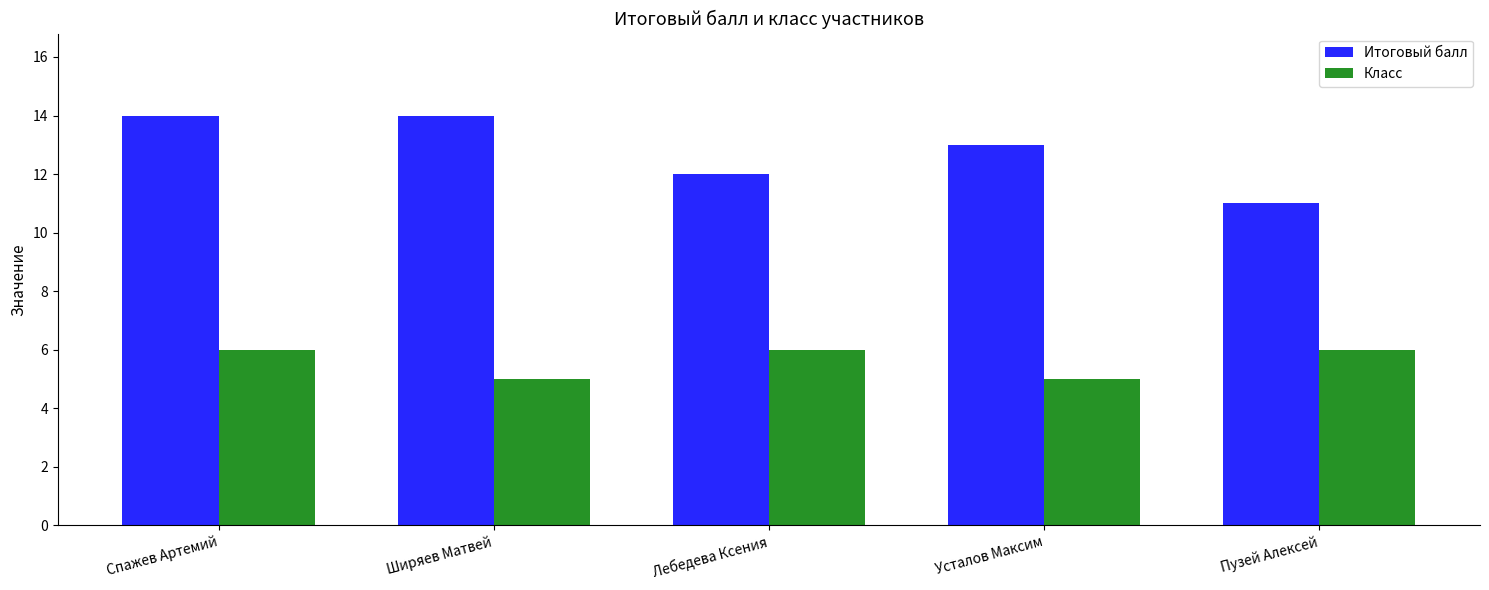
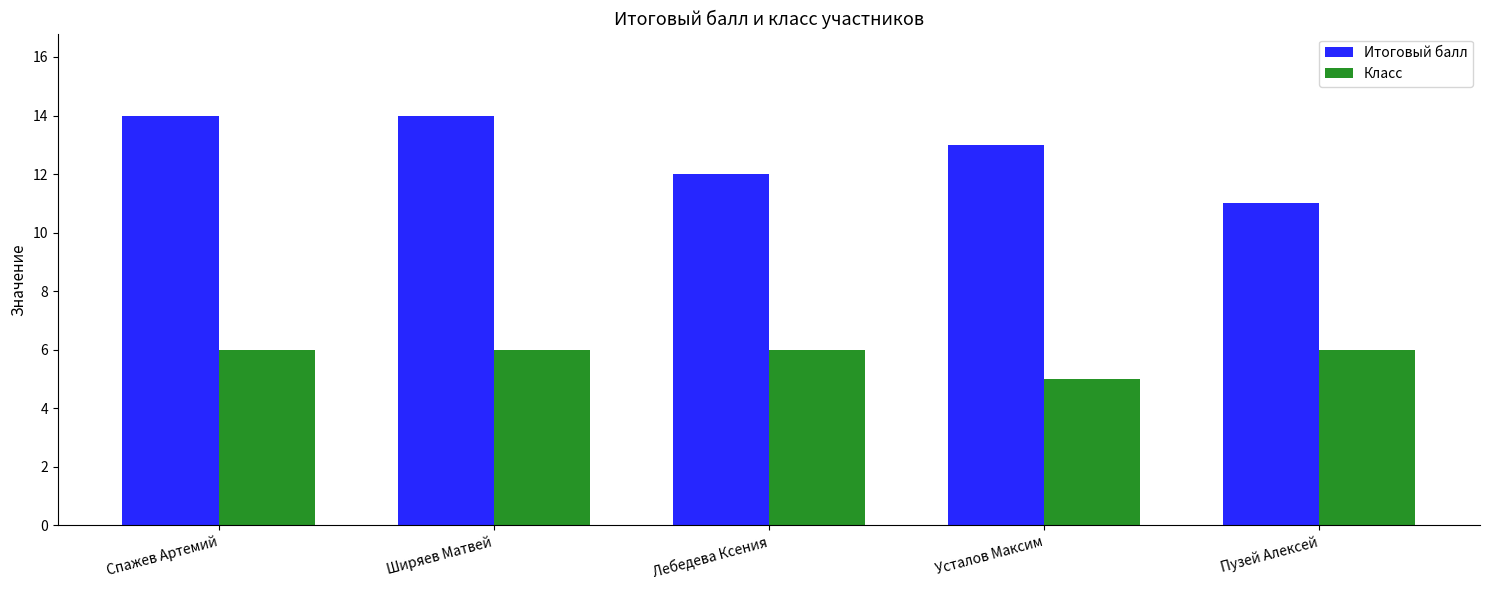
  {
    "Итоговый балл": {
      "Спажев Артемий": 14,
      "Ширяев Матвей": 14,
      "Лебедева Ксения": 12,
      "Усталов Максим": 13,
      "Пузей Алексей": 11
    },
    "Класс": {
      "Спажев Артемий": 6,
-     "Ширяев Матвей": 5,
+     "Ширяев Матвей": 6,
      "Лебедева Ксения": 6,
      "Усталов Максим": 5,
      "Пузей Алексей": 6
    }
  }
